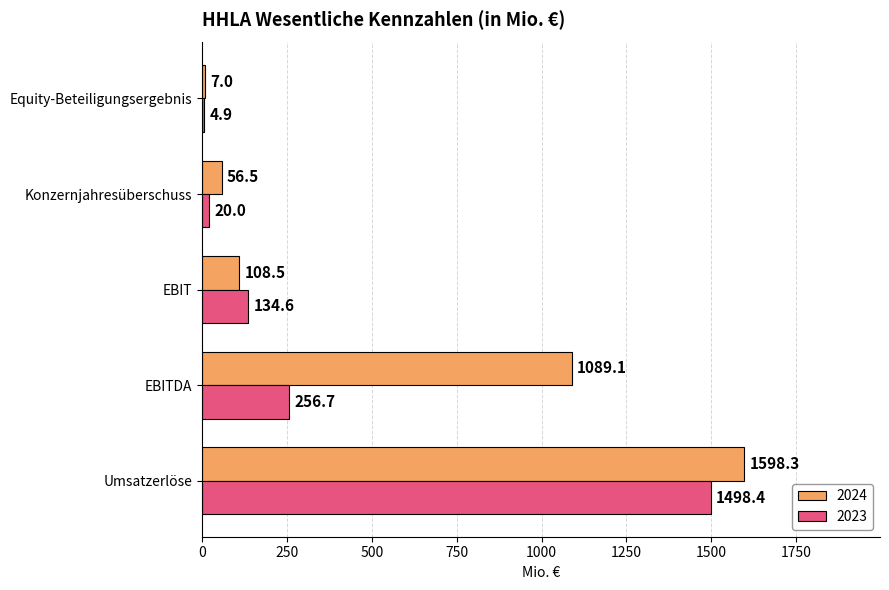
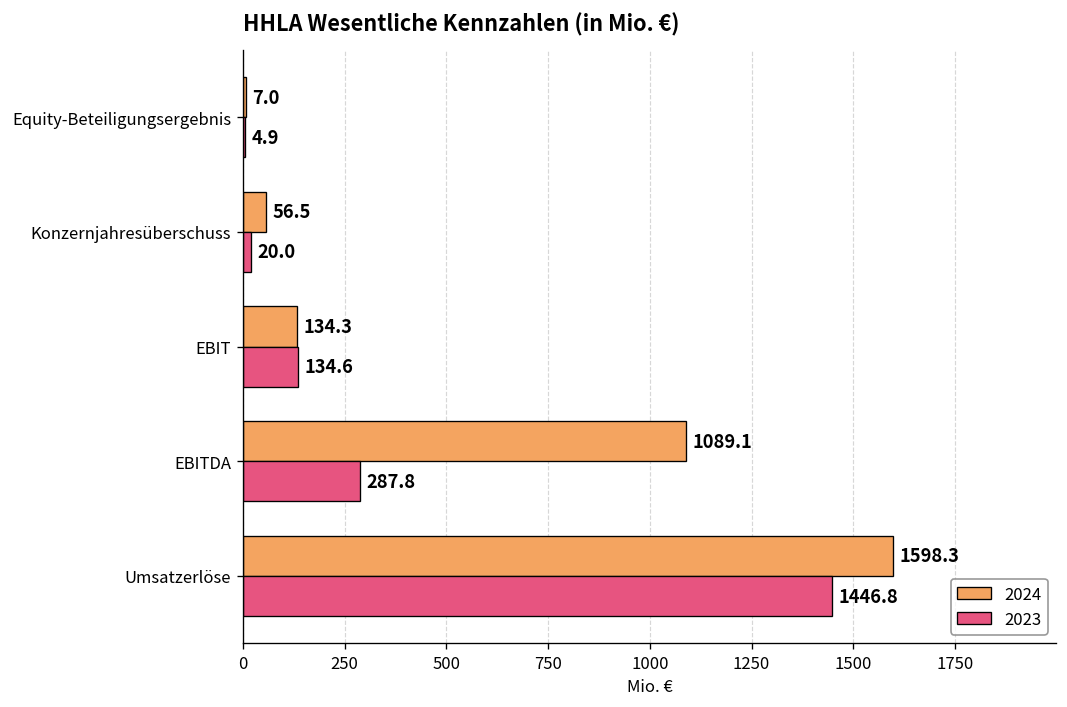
  {
    "2024": {
      "Equity-Beteiligungsergebnis": 7.0,
      "Konzernjahresüberschuss": 56.5,
-     "EBIT": 108.5,
+     "EBIT": 134.3,
      "EBITDA": 1089.1,
      "Umsatzerlöse": 1598.3
    },
    "2023": {
      "Equity-Beteiligungsergebnis": 4.9,
      "Konzernjahresüberschuss": 20.0,
      "EBIT": 134.6,
-     "EBITDA": 256.7,
-     "Umsatzerlöse": 1498.4
+     "EBITDA": 287.8,
+     "Umsatzerlöse": 1446.8
    }
  }
